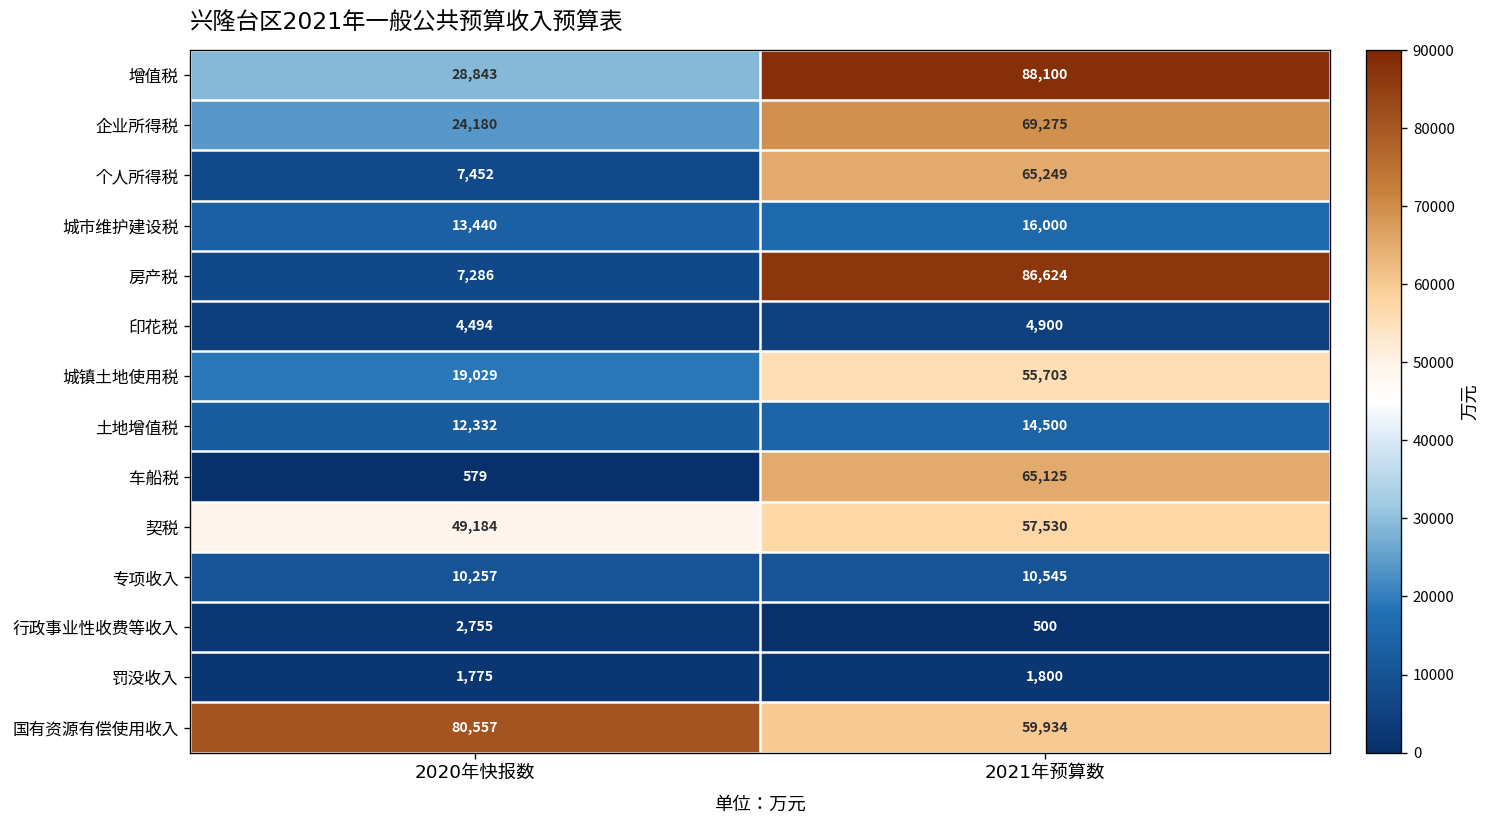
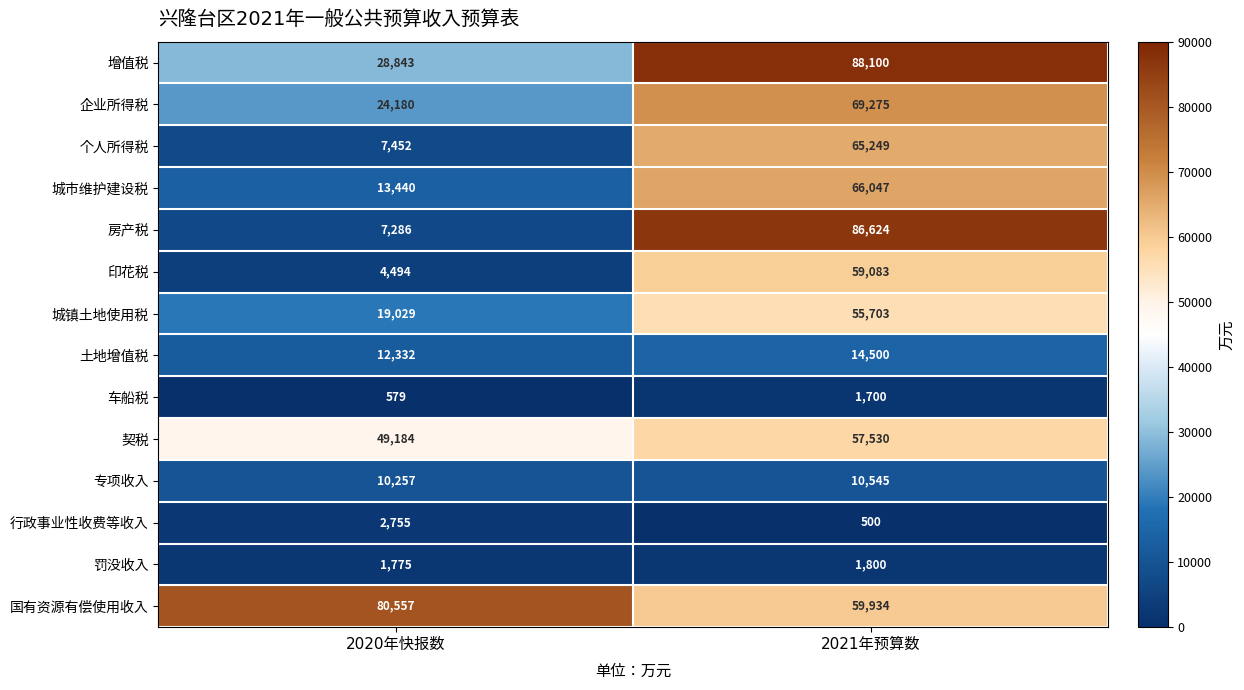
  {
    "增值税": {
      "2020年快报数": "28,843",
      "2021年预算数": "88,100"
    },
    "企业所得税": {
      "2020年快报数": "24,180",
      "2021年预算数": "69,275"
    },
    "个人所得税": {
      "2020年快报数": "7,452",
      "2021年预算数": "65,249"
    },
    "城市维护建设税": {
      "2020年快报数": "13,440",
-     "2021年预算数": "16,000"
+     "2021年预算数": "66,047"
    },
    "房产税": {
      "2020年快报数": "7,286",
      "2021年预算数": "86,624"
    },
    "印花税": {
      "2020年快报数": "4,494",
-     "2021年预算数": "4,900"
+     "2021年预算数": "59,083"
    },
    "城镇土地使用税": {
      "2020年快报数": "19,029",
      "2021年预算数": "55,703"
    },
    "土地增值税": {
      "2020年快报数": "12,332",
      "2021年预算数": "14,500"
    },
    "车船税": {
      "2020年快报数": "579",
-     "2021年预算数": "65,125"
+     "2021年预算数": "1,700"
    },
    "契税": {
      "2020年快报数": "49,184",
      "2021年预算数": "57,530"
    },
    "专项收入": {
      "2020年快报数": "10,257",
      "2021年预算数": "10,545"
    },
    "行政事业性收费等收入": {
      "2020年快报数": "2,755",
      "2021年预算数": "500"
    },
    "罚没收入": {
      "2020年快报数": "1,775",
      "2021年预算数": "1,800"
    },
    "国有资源有偿使用收入": {
      "2020年快报数": "80,557",
      "2021年预算数": "59,934"
    }
  }
